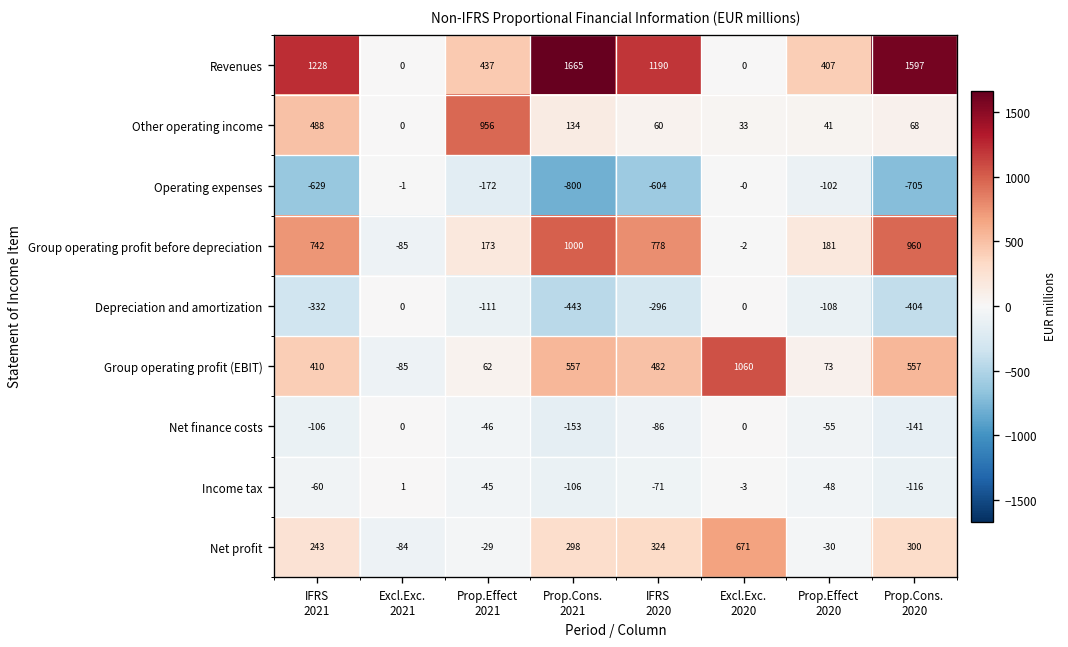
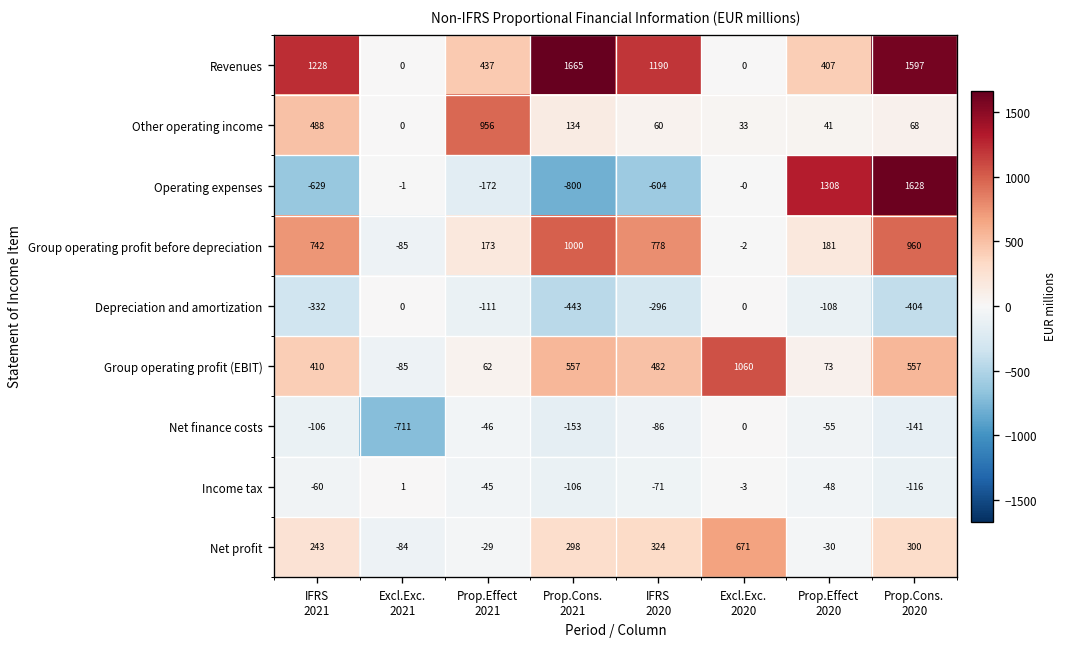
  {
    "Revenues": {
      "IFRS 2021": 1228,
      "Excl.Exc. 2021": 0,
      "Prop.Effect 2021": 437,
      "Prop.Cons. 2021": 1665,
      "IFRS 2020": 1190,
      "Excl.Exc. 2020": 0,
      "Prop.Effect 2020": 407,
      "Prop.Cons. 2020": 1597
    },
    "Other operating income": {
      "IFRS 2021": 488,
      "Excl.Exc. 2021": 0,
      "Prop.Effect 2021": 956,
      "Prop.Cons. 2021": 134,
      "IFRS 2020": 60,
      "Excl.Exc. 2020": 33,
      "Prop.Effect 2020": 41,
      "Prop.Cons. 2020": 68
    },
    "Operating expenses": {
      "IFRS 2021": -629,
      "Excl.Exc. 2021": -1,
      "Prop.Effect 2021": -172,
      "Prop.Cons. 2021": -800,
      "IFRS 2020": -604,
      "Excl.Exc. 2020": -0,
-     "Prop.Effect 2020": -102,
-     "Prop.Cons. 2020": -705
+     "Prop.Effect 2020": 1308,
+     "Prop.Cons. 2020": 1628
    },
    "Group operating profit before depreciation": {
      "IFRS 2021": 742,
      "Excl.Exc. 2021": -85,
      "Prop.Effect 2021": 173,
      "Prop.Cons. 2021": 1000,
      "IFRS 2020": 778,
      "Excl.Exc. 2020": -2,
      "Prop.Effect 2020": 181,
      "Prop.Cons. 2020": 960
    },
    "Depreciation and amortization": {
      "IFRS 2021": -332,
      "Excl.Exc. 2021": 0,
      "Prop.Effect 2021": -111,
      "Prop.Cons. 2021": -443,
      "IFRS 2020": -296,
      "Excl.Exc. 2020": 0,
      "Prop.Effect 2020": -108,
      "Prop.Cons. 2020": -404
    },
    "Group operating profit (EBIT)": {
      "IFRS 2021": 410,
      "Excl.Exc. 2021": -85,
      "Prop.Effect 2021": 62,
      "Prop.Cons. 2021": 557,
      "IFRS 2020": 482,
      "Excl.Exc. 2020": 1060,
      "Prop.Effect 2020": 73,
      "Prop.Cons. 2020": 557
    },
    "Net finance costs": {
      "IFRS 2021": -106,
-     "Excl.Exc. 2021": 0,
+     "Excl.Exc. 2021": -711,
      "Prop.Effect 2021": -46,
      "Prop.Cons. 2021": -153,
      "IFRS 2020": -86,
      "Excl.Exc. 2020": 0,
      "Prop.Effect 2020": -55,
      "Prop.Cons. 2020": -141
    },
    "Income tax": {
      "IFRS 2021": -60,
      "Excl.Exc. 2021": 1,
      "Prop.Effect 2021": -45,
      "Prop.Cons. 2021": -106,
      "IFRS 2020": -71,
      "Excl.Exc. 2020": -3,
      "Prop.Effect 2020": -48,
      "Prop.Cons. 2020": -116
    },
    "Net profit": {
      "IFRS 2021": 243,
      "Excl.Exc. 2021": -84,
      "Prop.Effect 2021": -29,
      "Prop.Cons. 2021": 298,
      "IFRS 2020": 324,
      "Excl.Exc. 2020": 671,
      "Prop.Effect 2020": -30,
      "Prop.Cons. 2020": 300
    }
  }
